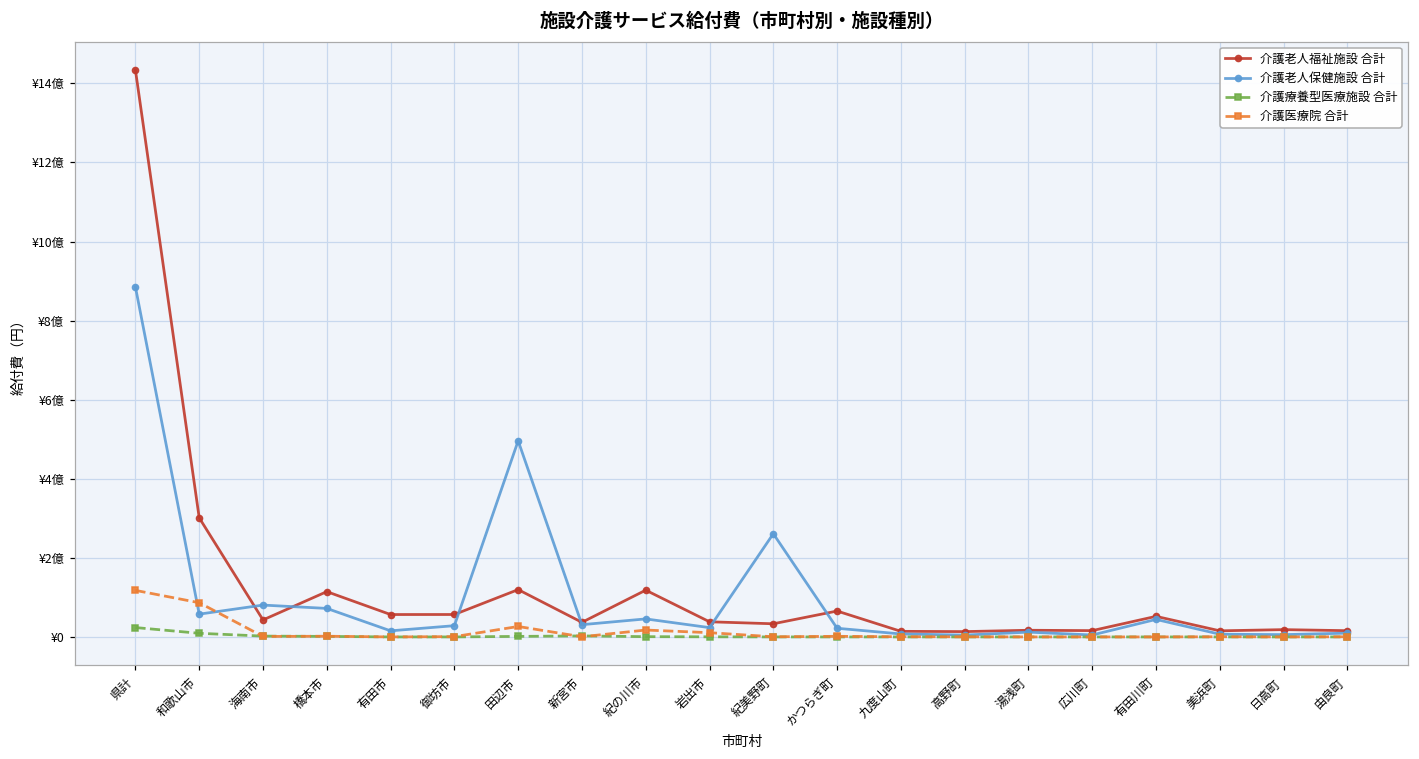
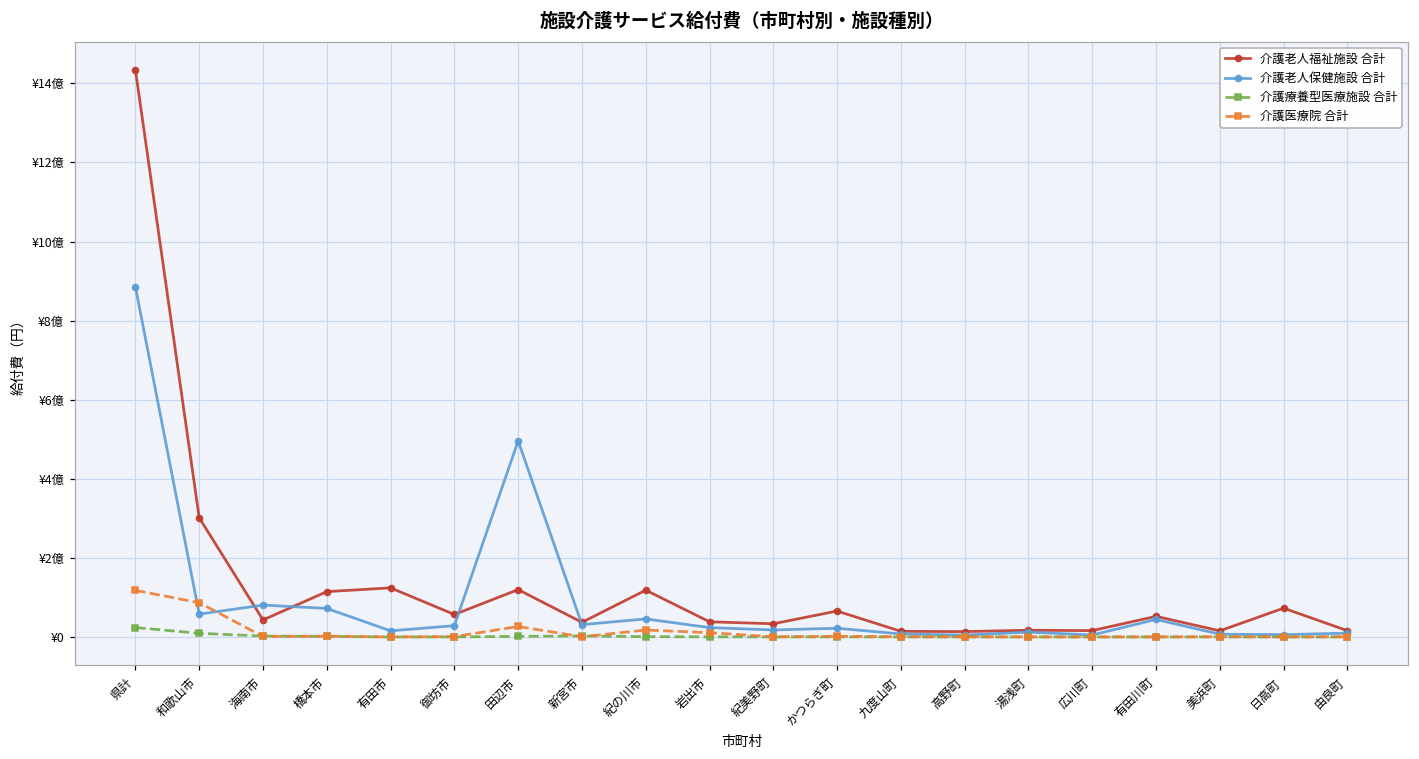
  {
    "介護老人福祉施設 合計": {
      "県計": "¥14.3億",
      "和歌山市": "¥3.0億",
      "海南市": "¥0.4億",
      "橋本市": "¥1.1億",
-     "有田市": "¥0.6億",
+     "有田市": "¥1.2億",
      "御坊市": "¥0.6億",
      "田辺市": "¥1.2億",
      "紀の川市": "¥1.2億",
      "岩出市": "¥0.4億",
      "紀美野町": "¥0.3億",
      "かつらぎ町": "¥0.7億",
      "高野町": "¥0.1億",
      "広川町": "¥0.2億",
      "有田川町": "¥0.5億",
      "美浜町": "¥0.2億",
-     "日高町": "¥0.2億"
+     "日高町": "¥0.7億"
    },
    "介護老人保健施設 合計": {
      "県計": "¥8.8億",
      "和歌山市": "¥0.6億",
      "海南市": "¥0.8億",
      "橋本市": "¥0.7億",
      "有田市": "¥0.2億",
      "御坊市": "¥0.3億",
      "田辺市": "¥5.0億",
      "紀の川市": "¥0.5億",
      "岩出市": "¥0.2億",
-     "紀美野町": "¥2.6億",
+     "紀美野町": "¥0.2億",
      "かつらぎ町": "¥0.2億",
      "有田川町": "¥0.4億"
    },
    "介護療養型医療施設 合計": {
      "県計": "¥0.2億",
      "和歌山市": "¥0.1億",
      "田辺市": "¥0.0億",
      "紀の川市": "¥0.0億",
      "岩出市": "¥0.0億"
    },
    "介護医療院 合計": {
      "県計": "¥1.2億",
      "和歌山市": "¥0.9億",
      "田辺市": "¥0.3億",
      "紀の川市": "¥0.2億",
      "岩出市": "¥0.1億"
    }
  }
